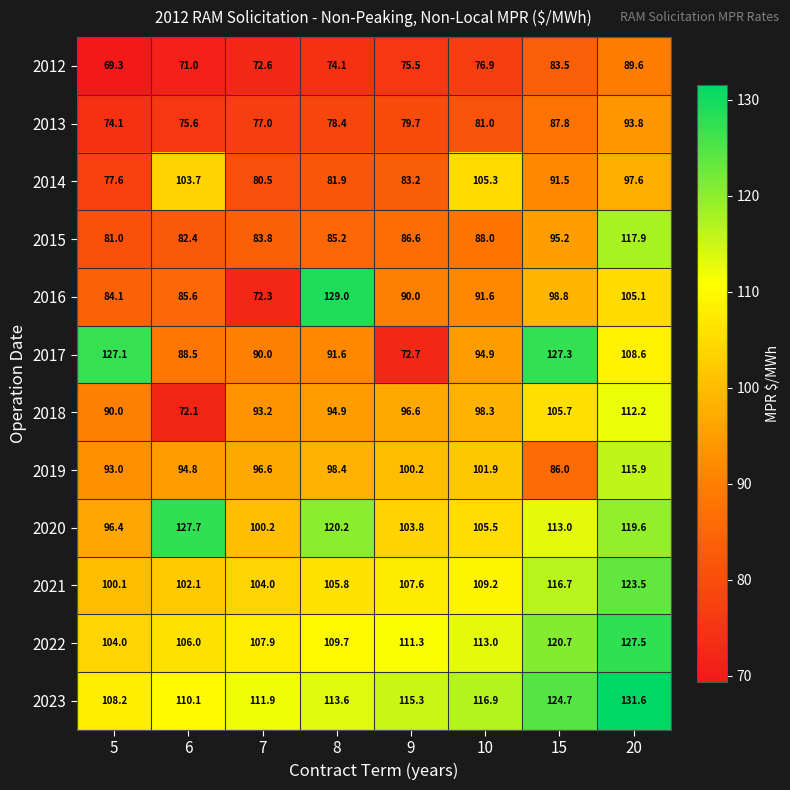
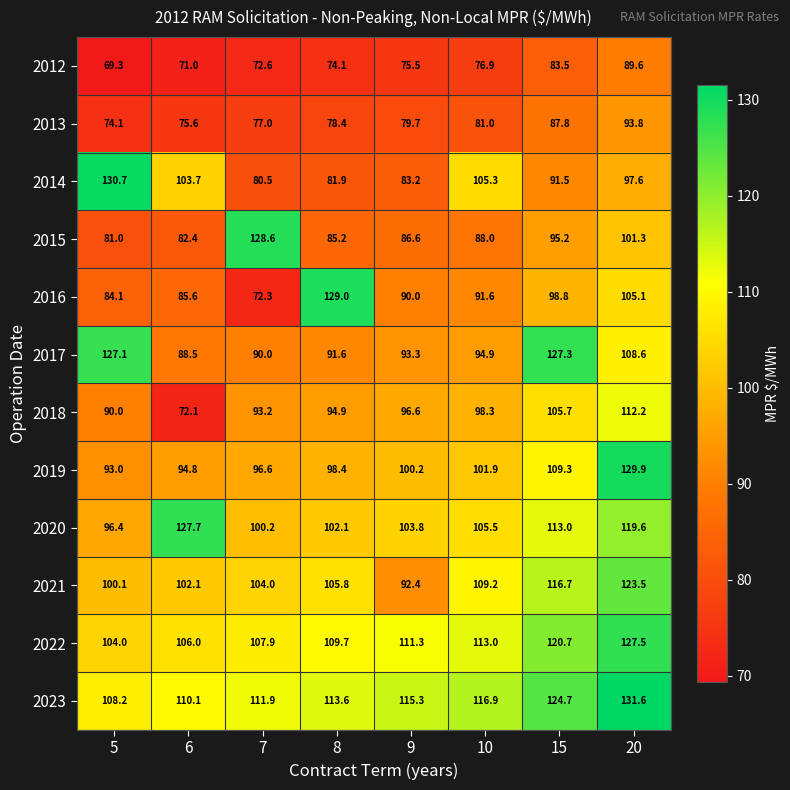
  {
    "2012": {
      "5": 69.3,
      "6": 71.0,
      "7": 72.6,
      "8": 74.1,
      "9": 75.5,
      "10": 76.9,
      "15": 83.5,
      "20": 89.6
    },
    "2013": {
      "5": 74.1,
      "6": 75.6,
      "7": 77.0,
      "8": 78.4,
      "9": 79.7,
      "10": 81.0,
      "15": 87.8,
      "20": 93.8
    },
    "2014": {
-     "5": 77.6,
+     "5": 130.7,
      "6": 103.7,
      "7": 80.5,
      "8": 81.9,
      "9": 83.2,
      "10": 105.3,
      "15": 91.5,
      "20": 97.6
    },
    "2015": {
      "5": 81.0,
      "6": 82.4,
-     "7": 83.8,
+     "7": 128.6,
      "8": 85.2,
      "9": 86.6,
      "10": 88.0,
      "15": 95.2,
-     "20": 117.9
+     "20": 101.3
    },
    "2016": {
      "5": 84.1,
      "6": 85.6,
      "7": 72.3,
      "8": 129.0,
      "9": 90.0,
      "10": 91.6,
      "15": 98.8,
      "20": 105.1
    },
    "2017": {
      "5": 127.1,
      "6": 88.5,
      "7": 90.0,
      "8": 91.6,
-     "9": 72.7,
+     "9": 93.3,
      "10": 94.9,
      "15": 127.3,
      "20": 108.6
    },
    "2018": {
      "5": 90.0,
      "6": 72.1,
      "7": 93.2,
      "8": 94.9,
      "9": 96.6,
      "10": 98.3,
      "15": 105.7,
      "20": 112.2
    },
    "2019": {
      "5": 93.0,
      "6": 94.8,
      "7": 96.6,
      "8": 98.4,
      "9": 100.2,
      "10": 101.9,
-     "15": 86.0,
-     "20": 115.9
+     "15": 109.3,
+     "20": 129.9
    },
    "2020": {
      "5": 96.4,
      "6": 127.7,
      "7": 100.2,
-     "8": 120.2,
+     "8": 102.1,
      "9": 103.8,
      "10": 105.5,
      "15": 113.0,
      "20": 119.6
    },
    "2021": {
      "5": 100.1,
      "6": 102.1,
      "7": 104.0,
      "8": 105.8,
-     "9": 107.6,
+     "9": 92.4,
      "10": 109.2,
      "15": 116.7,
      "20": 123.5
    },
    "2022": {
      "5": 104.0,
      "6": 106.0,
      "7": 107.9,
      "8": 109.7,
      "9": 111.3,
      "10": 113.0,
      "15": 120.7,
      "20": 127.5
    },
    "2023": {
      "5": 108.2,
      "6": 110.1,
      "7": 111.9,
      "8": 113.6,
      "9": 115.3,
      "10": 116.9,
      "15": 124.7,
      "20": 131.6
    }
  }
